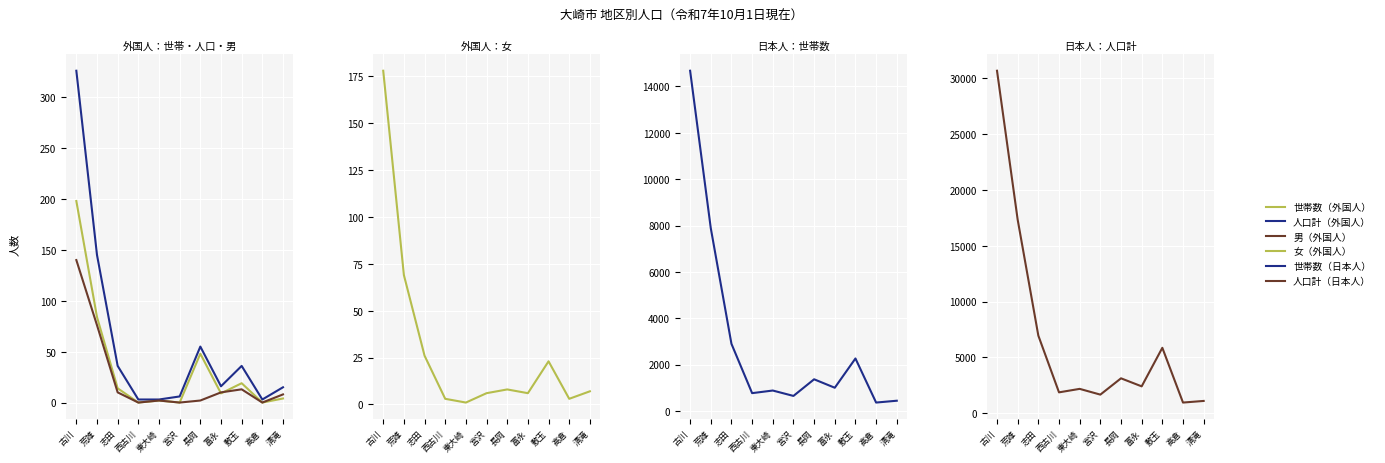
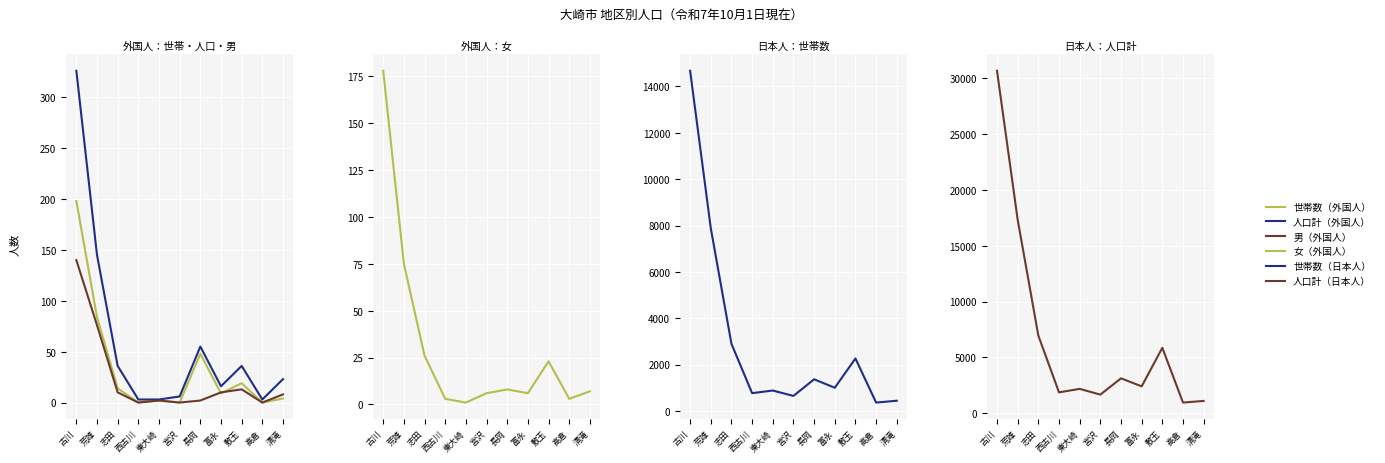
  {
    "外国人：世帯・人口・男": {
      "世帯数（外国人）": {
        "古川": 198,
        "荒雄": 84,
        "志田": 14,
        "長岡": 48,
        "敷玉": 19,
        "清滝": 4
      },
      "人口計（外国人）": {
        "古川": 326,
        "荒雄": 145,
        "志田": 36,
        "西古川": 3,
        "宮沢": 6,
        "長岡": 55,
        "富永": 16,
        "敷玉": 36,
        "高倉": 3,
-       "清滝": 15
+       "清滝": 23
      },
      "男（外国人）": {
        "古川": 140,
        "荒雄": 76,
        "志田": 10,
        "長岡": 2,
        "敷玉": 13,
        "清滝": 8
      }
    },
    "外国人：女": {
      "古川": 178,
-     "荒雄": 69,
+     "荒雄": 75,
      "志田": 26,
      "西古川": 3,
      "東大崎": 1,
      "宮沢": 6,
      "長岡": 8,
      "富永": 6,
      "敷玉": 23,
      "高倉": 3,
      "清滝": 7
    },
    "日本人：世帯数": {
      "古川": 14700,
      "荒雄": 7900,
      "志田": 2900,
      "西古川": 800,
      "東大崎": 900,
      "宮沢": 600,
      "長岡": 1400,
      "富永": 1000,
      "敷玉": 2300,
      "高倉": 400,
      "清滝": 400
    },
    "日本人：人口計": {
      "古川": 30700,
      "荒雄": 17300,
      "志田": 7000,
      "西古川": 1900,
      "東大崎": 2200,
      "宮沢": 1700,
      "長岡": 3100,
      "富永": 2400,
      "敷玉": 5900,
      "高倉": 1000,
      "清滝": 1100
    }
  }
